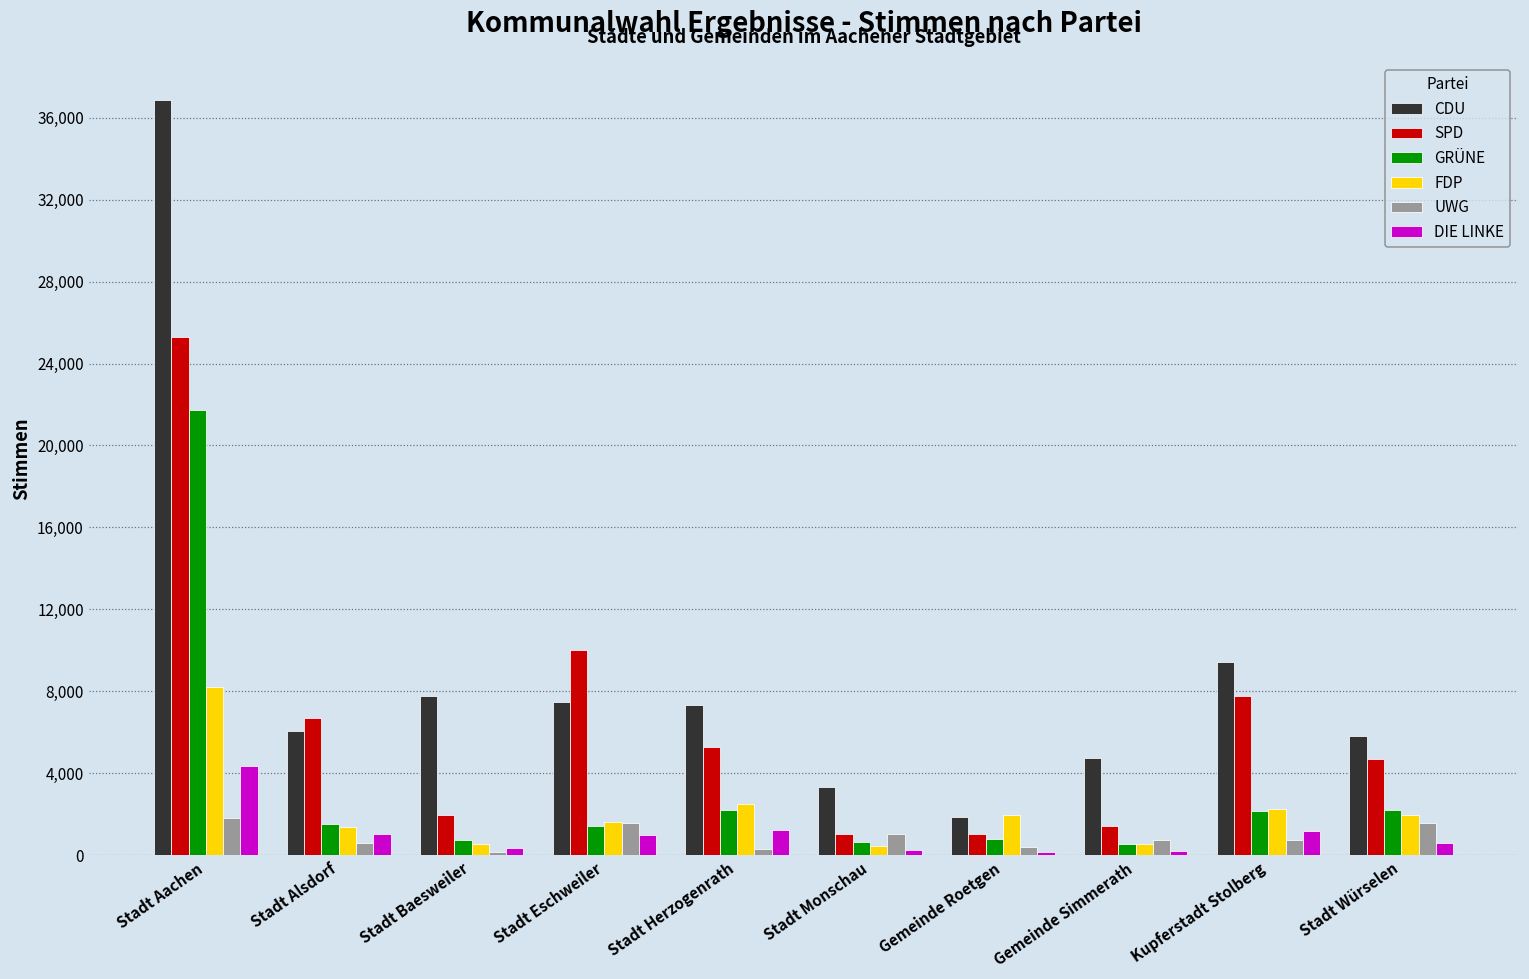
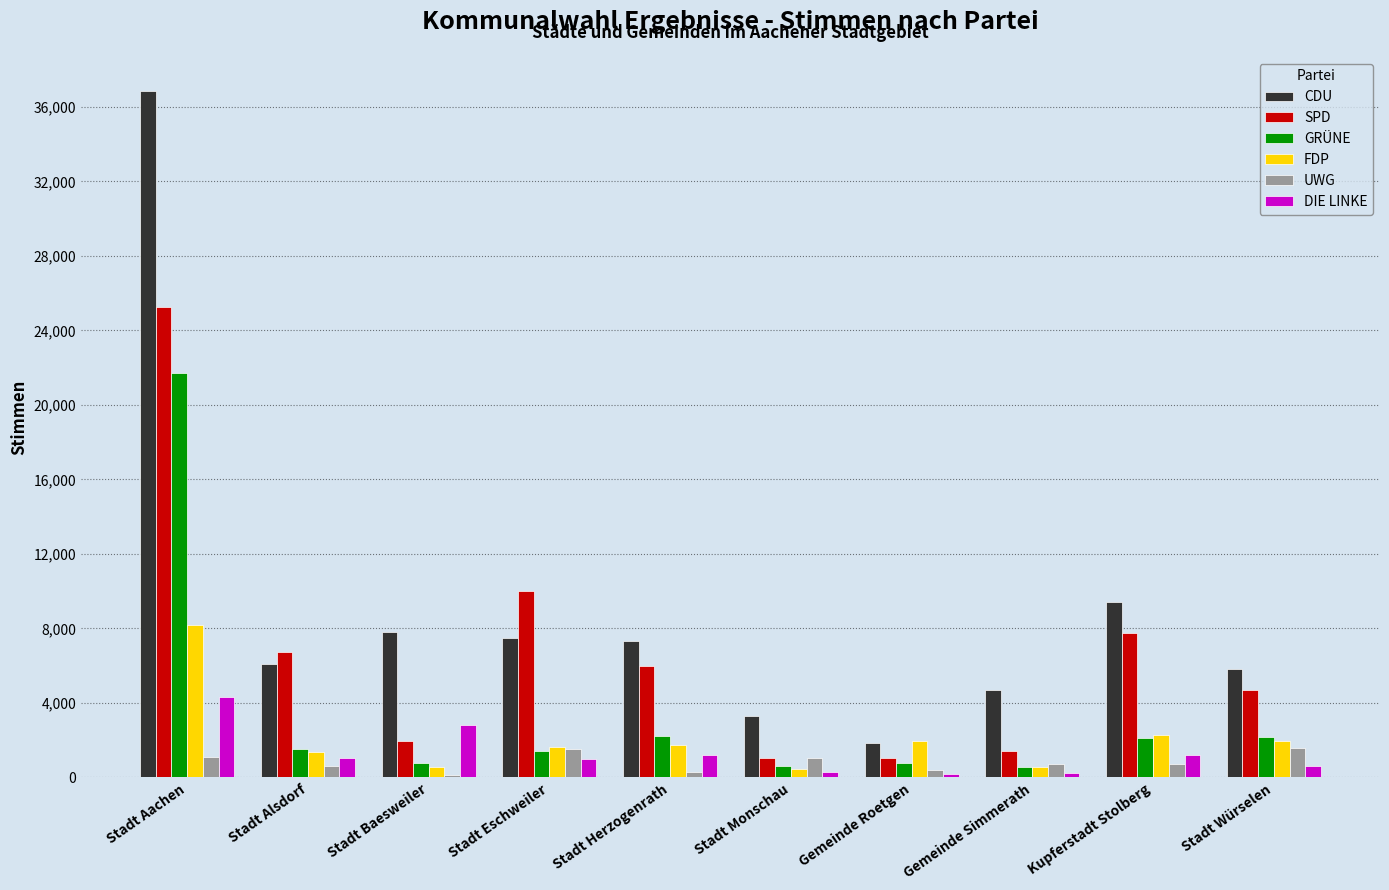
  {
    "CDU": {
      "Stadt Aachen": "36,900",
      "Stadt Alsdorf": "6,100",
      "Stadt Baesweiler": "7,800",
      "Stadt Eschweiler": "7,500",
      "Stadt Herzogenrath": "7,300",
      "Stadt Monschau": "3,300",
      "Gemeinde Roetgen": "1,900",
      "Gemeinde Simmerath": "4,700",
      "Kupferstadt Stolberg": "9,400",
      "Stadt Würselen": "5,800"
    },
    "SPD": {
      "Stadt Aachen": "25,300",
      "Stadt Alsdorf": "6,700",
      "Stadt Baesweiler": "2,000",
      "Stadt Eschweiler": "10,000",
-     "Stadt Herzogenrath": "5,300",
+     "Stadt Herzogenrath": "6,000",
      "Stadt Monschau": "1,000",
      "Gemeinde Roetgen": "1,100",
      "Gemeinde Simmerath": "1,400",
      "Kupferstadt Stolberg": "7,800",
      "Stadt Würselen": "4,700"
    },
    "GRÜNE": {
      "Stadt Aachen": "21,700",
      "Stadt Alsdorf": "1,500",
      "Stadt Baesweiler": "800",
      "Stadt Eschweiler": "1,400",
      "Stadt Herzogenrath": "2,200",
      "Stadt Monschau": "600",
      "Gemeinde Roetgen": "800",
      "Gemeinde Simmerath": "600",
      "Kupferstadt Stolberg": "2,100",
      "Stadt Würselen": "2,200"
    },
    "FDP": {
      "Stadt Aachen": "8,200",
      "Stadt Alsdorf": "1,400",
      "Stadt Baesweiler": "600",
      "Stadt Eschweiler": "1,600",
-     "Stadt Herzogenrath": "2,500",
+     "Stadt Herzogenrath": "1,700",
      "Stadt Monschau": "500",
      "Gemeinde Roetgen": "1,900",
      "Gemeinde Simmerath": "500",
      "Kupferstadt Stolberg": "2,300",
      "Stadt Würselen": "2,000"
    },
    "UWG": {
-     "Stadt Aachen": "1,800",
+     "Stadt Aachen": "1,100",
      "Stadt Alsdorf": "600",
      "Stadt Baesweiler": "100",
      "Stadt Eschweiler": "1,600",
      "Stadt Herzogenrath": "300",
      "Stadt Monschau": "1,000",
      "Gemeinde Roetgen": "400",
      "Gemeinde Simmerath": "700",
      "Kupferstadt Stolberg": "700",
      "Stadt Würselen": "1,600"
    },
    "DIE LINKE": {
      "Stadt Aachen": "4,300",
      "Stadt Alsdorf": "1,000",
-     "Stadt Baesweiler": "400",
+     "Stadt Baesweiler": "2,800",
      "Stadt Eschweiler": "1,000",
      "Stadt Herzogenrath": "1,200",
      "Stadt Monschau": "300",
      "Gemeinde Roetgen": "200",
      "Gemeinde Simmerath": "200",
      "Kupferstadt Stolberg": "1,200",
      "Stadt Würselen": "600"
    }
  }
